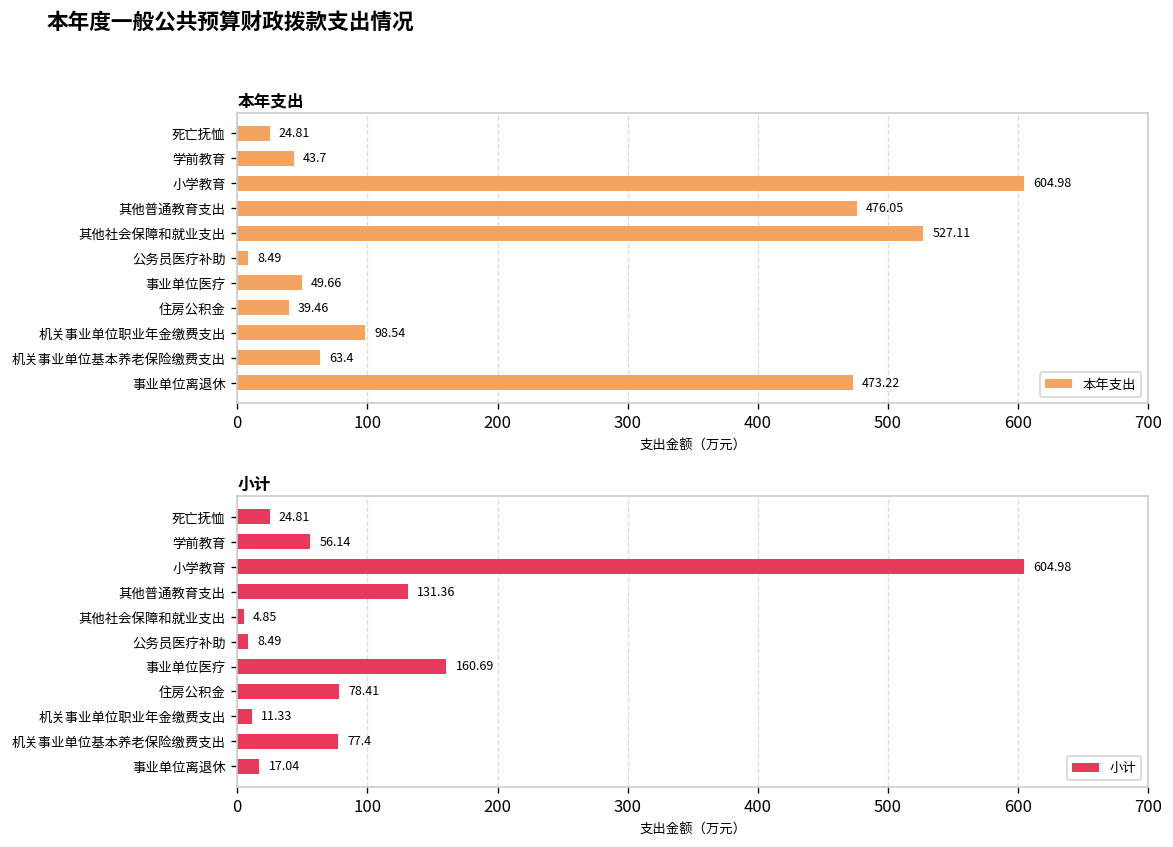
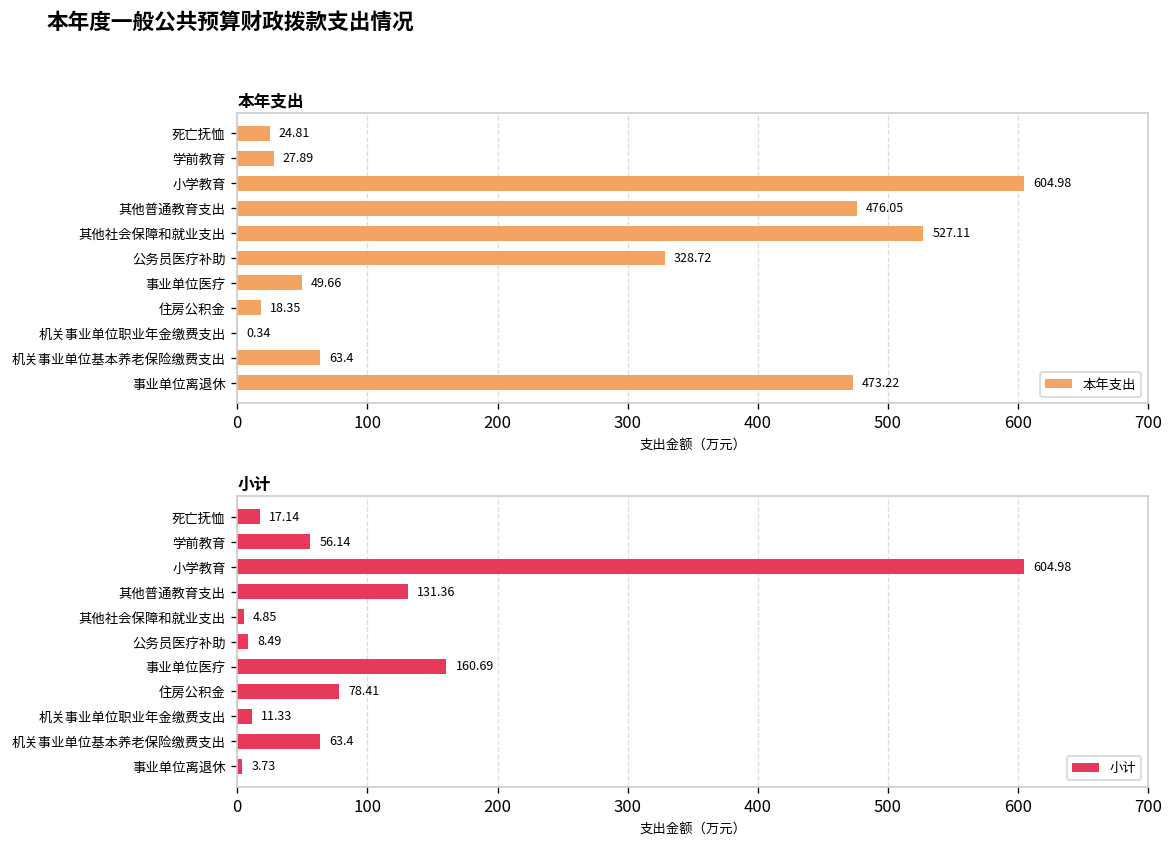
  {
    "本年支出": {
      "死亡抚恤": 24.81,
-     "学前教育": 43.7,
+     "学前教育": 27.89,
      "小学教育": 604.98,
      "其他普通教育支出": 476.05,
      "其他社会保障和就业支出": 527.11,
-     "公务员医疗补助": 8.49,
+     "公务员医疗补助": 328.72,
      "事业单位医疗": 49.66,
-     "住房公积金": 39.46,
-     "机关事业单位职业年金缴费支出": 98.54,
+     "住房公积金": 18.35,
+     "机关事业单位职业年金缴费支出": 0.34,
      "机关事业单位基本养老保险缴费支出": 63.4,
      "事业单位离退休": 473.22
    },
    "小计": {
-     "死亡抚恤": 24.81,
+     "死亡抚恤": 17.14,
      "学前教育": 56.14,
      "小学教育": 604.98,
      "其他普通教育支出": 131.36,
      "其他社会保障和就业支出": 4.85,
      "公务员医疗补助": 8.49,
      "事业单位医疗": 160.69,
      "住房公积金": 78.41,
      "机关事业单位职业年金缴费支出": 11.33,
-     "机关事业单位基本养老保险缴费支出": 77.4,
-     "事业单位离退休": 17.04
+     "机关事业单位基本养老保险缴费支出": 63.4,
+     "事业单位离退休": 3.73
    }
  }
